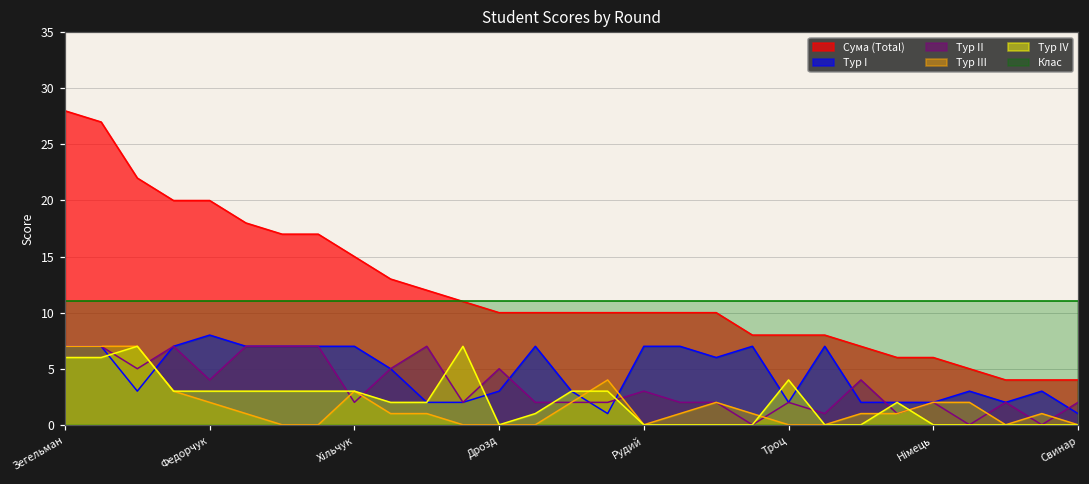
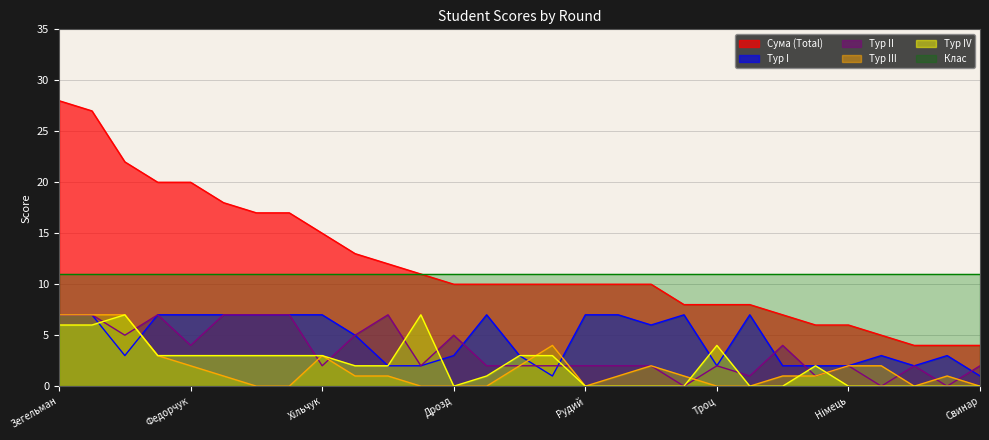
  {
    "Сума (Total)": {
      "Зегельман": 28,
      "Федорчук": 20,
      "Хільчук": 15,
      "Дрозд": 10,
      "Рудий": 10,
      "Троц": 8,
      "Німець": 6,
      "Свинар": 4
    },
    "Тур I": {
-     "Федорчук": 8,
+     "Федорчук": 7,
      "Хільчук": 7,
      "Дрозд": 3,
      "Рудий": 7,
      "Свинар": 1
    },
    "Тур II": {
      "Федорчук": 4,
      "Хільчук": 2,
      "Дрозд": 5,
-     "Рудий": 3,
+     "Рудий": 2,
      "Свинар": 2
    },
    "Тур III": {
      "Федорчук": 2,
      "Троц": 0
    },
    "Тур IV": {
      "Зегельман": 6,
      "Федорчук": 3,
      "Троц": 4,
      "Німець": 0
    },
    "Клас": {
      "Зегельман": 11,
      "Федорчук": 11,
      "Хільчук": 11,
      "Дрозд": 11,
      "Рудий": 11,
      "Троц": 11,
      "Німець": 11,
      "Свинар": 11
    }
  }
